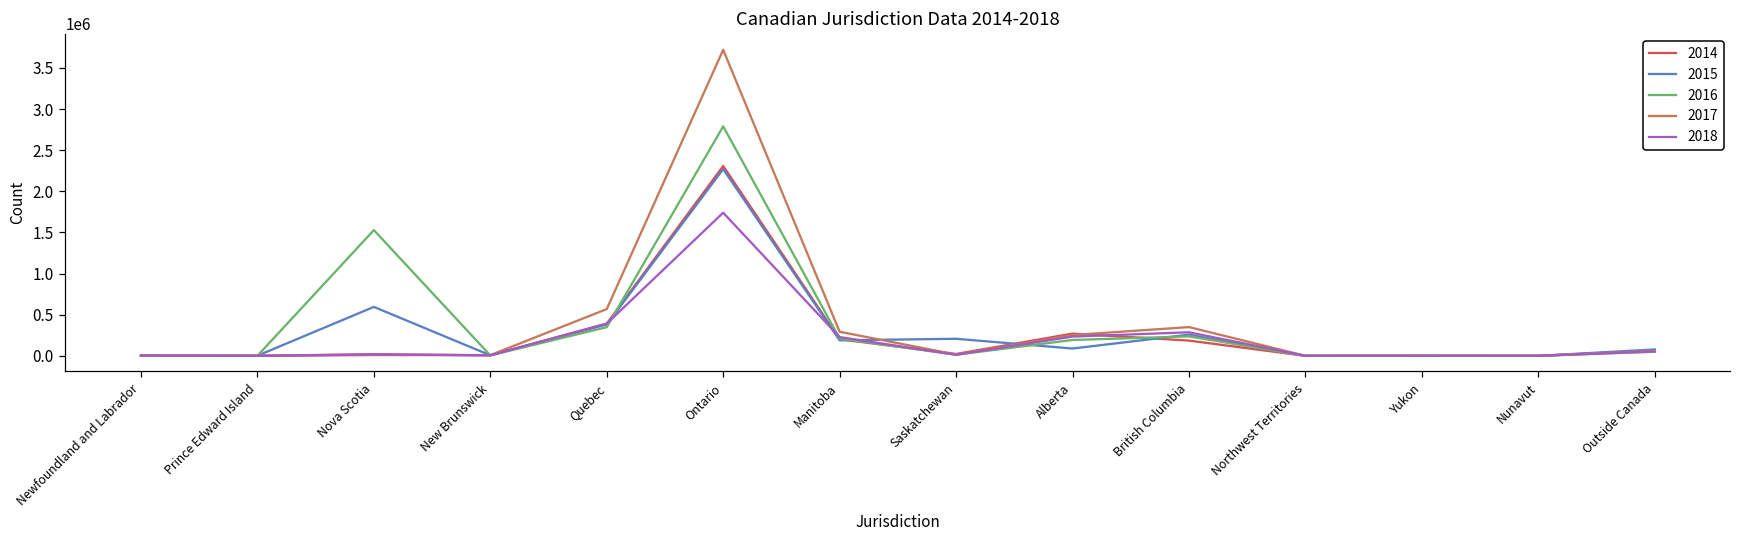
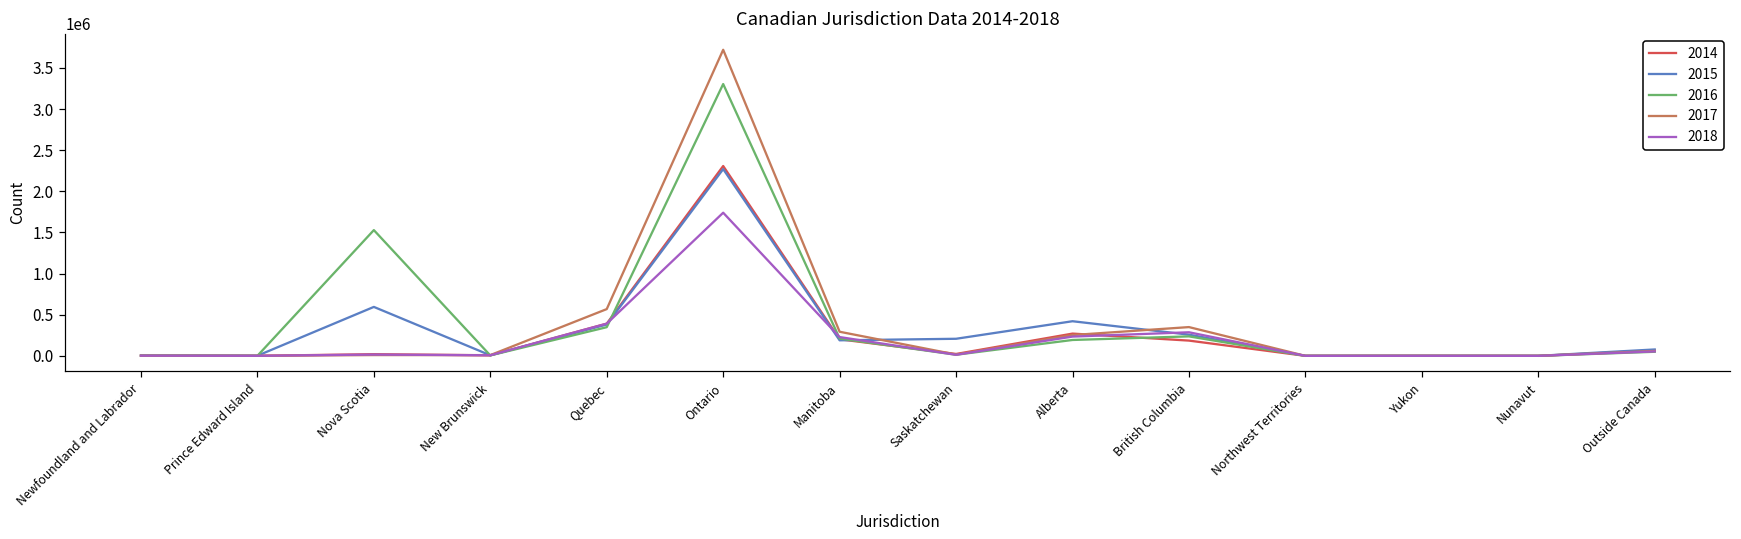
  {
    "2015": {
      "Nova Scotia": 600000,
      "Ontario": 2300000,
      "Saskatchewan": 200000,
-     "Alberta": 100000
+     "Alberta": 400000
    },
    "2016": {
      "Nova Scotia": 1500000,
-     "Ontario": 2800000,
+     "Ontario": 3300000,
      "Alberta": 200000
    },
    "2018": {
      "Ontario": 1700000
    }
  }
